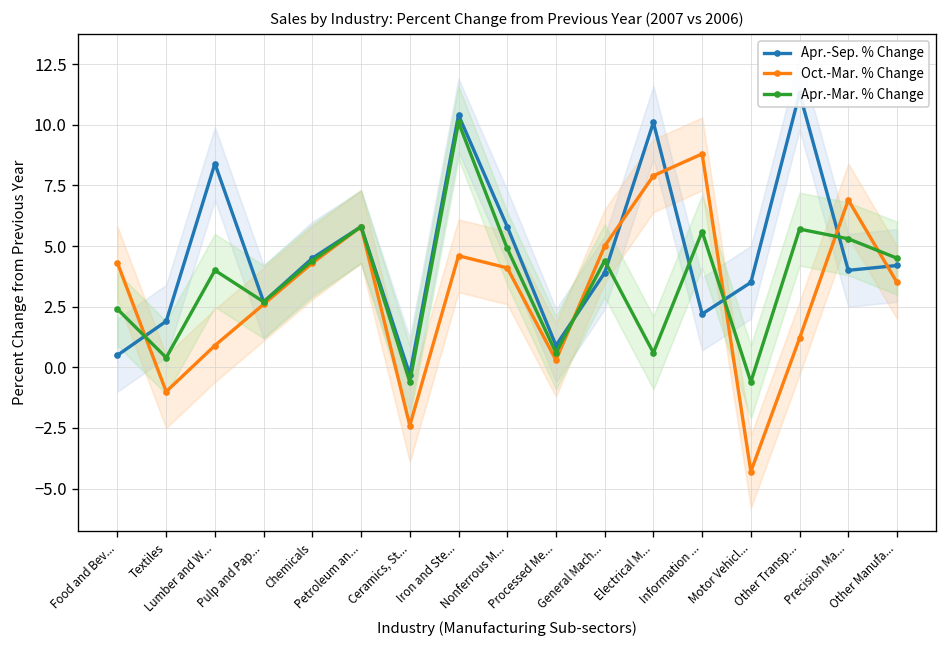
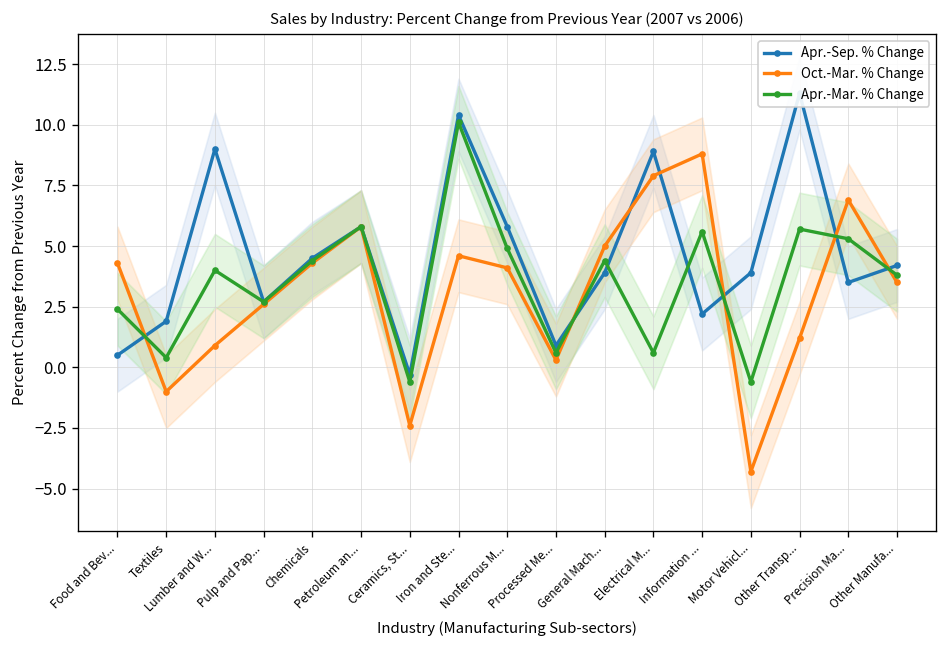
  {
    "Apr.-Sep. % Change": {
      "Food and Bev...": 0.5,
-     "Lumber and W...": 8.4,
+     "Lumber and W...": 9.0,
      "Ceramics, St...": -0.3,
      "Iron and Ste...": 10.4,
      "Nonferrous M...": 5.8,
      "Processed Me...": 0.9,
      "General Mach...": 3.9,
-     "Electrical M...": 10.1,
+     "Electrical M...": 8.9,
      "Information ...": 2.2,
-     "Motor Vehicl...": 3.5,
-     "Precision Ma...": 4.0,
+     "Motor Vehicl...": 3.9,
+     "Precision Ma...": 3.5,
      "Other Manufa...": 4.2
    },
    "Oct.-Mar. % Change": {
      "Food and Bev...": 4.3,
      "Textiles": -1.0,
      "Lumber and W...": 0.9,
      "Ceramics, St...": -2.4,
      "Iron and Ste...": 4.6,
      "Nonferrous M...": 4.1,
      "Processed Me...": 0.3,
      "General Mach...": 5.0,
      "Electrical M...": 7.9,
      "Information ...": 8.8,
      "Motor Vehicl...": -4.3,
      "Other Transp...": 1.2,
      "Other Manufa...": 3.5
    },
    "Apr.-Mar. % Change": {
      "Food and Bev...": 2.4,
      "Lumber and W...": 4.0,
      "Ceramics, St...": -0.6,
      "Iron and Ste...": 10.1,
      "Nonferrous M...": 4.9,
      "Processed Me...": 0.6,
      "General Mach...": 4.4,
      "Electrical M...": 0.6,
      "Information ...": 5.6,
      "Motor Vehicl...": -0.6,
      "Other Transp...": 5.7,
      "Precision Ma...": 5.3,
-     "Other Manufa...": 4.5
+     "Other Manufa...": 3.8
    }
  }
